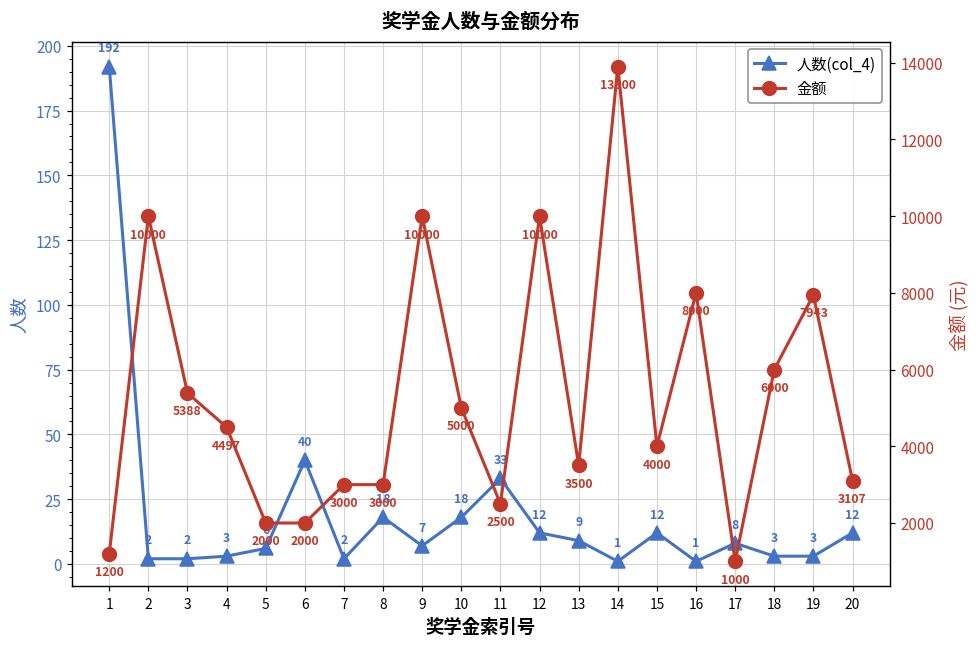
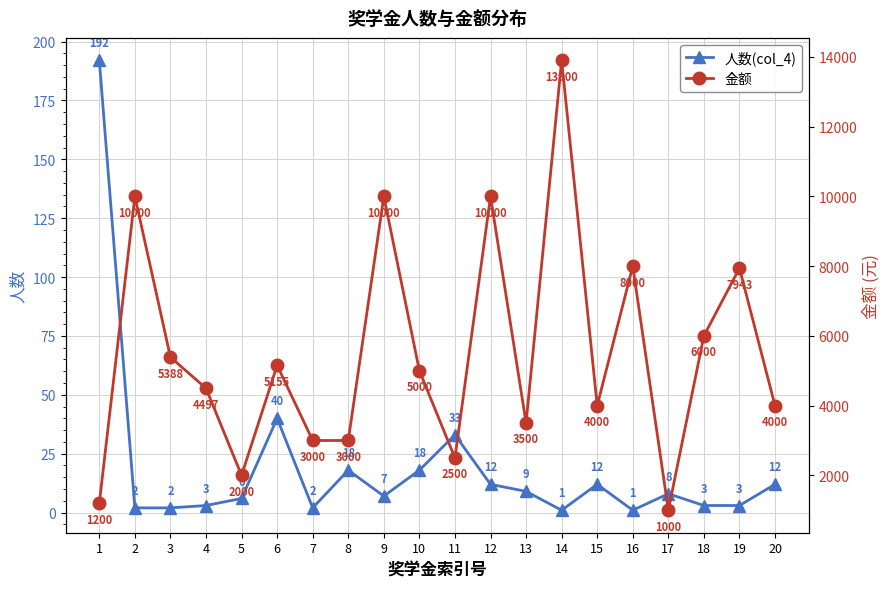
  {
    "人数(col_4)": {
      "1": 192,
      "2": 2,
      "3": 2,
      "4": 3,
      "6": 40,
      "7": 2,
      "9": 7,
      "10": 18,
      "11": 33,
      "12": 12,
      "13": 9,
      "14": 1,
      "15": 12,
      "16": 1,
      "17": 8,
      "18": 3,
      "19": 3,
      "20": 12
    },
    "金额": {
      "1": 1200,
      "2": 10000,
      "3": 5388,
      "4": 4497,
-     "6": 2000,
+     "6": 5155,
      "7": 3000,
      "9": 10000,
      "10": 5000,
      "11": 2500,
      "12": 10000,
      "13": 3500,
      "14": 13900,
      "15": 4000,
      "16": 8000,
      "17": 1000,
      "18": 6000,
      "19": 7943,
-     "20": 3107
+     "20": 4000
    }
  }
